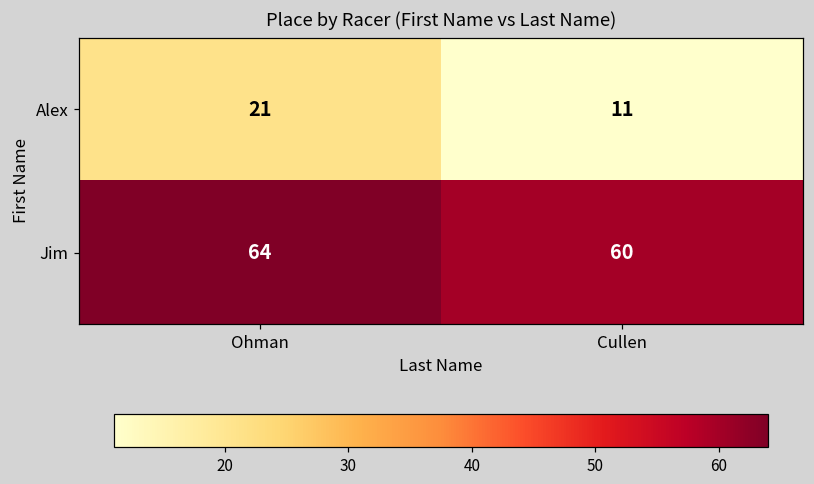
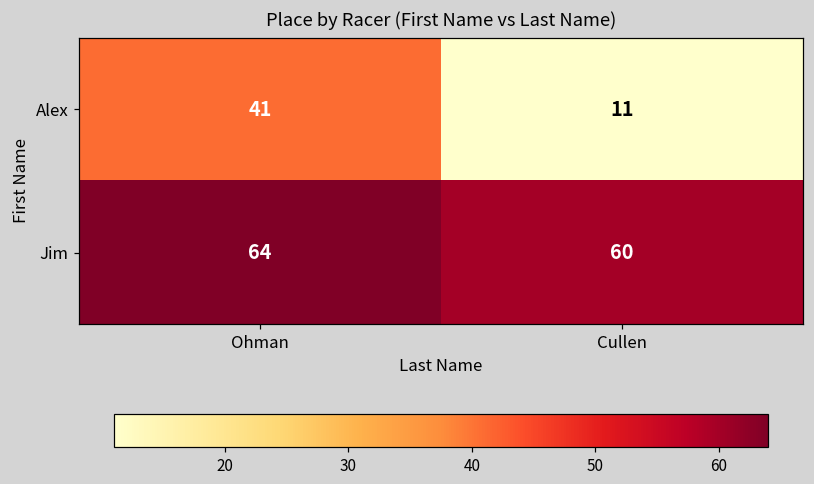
  {
    "Alex": {
-     "Ohman": 21,
+     "Ohman": 41,
      "Cullen": 11
    },
    "Jim": {
      "Ohman": 64,
      "Cullen": 60
    }
  }
